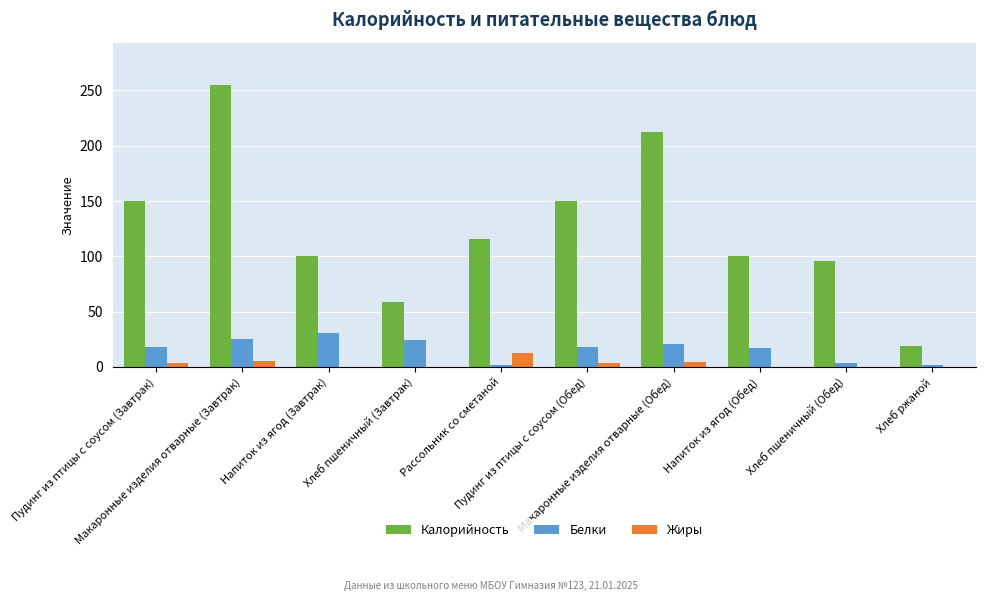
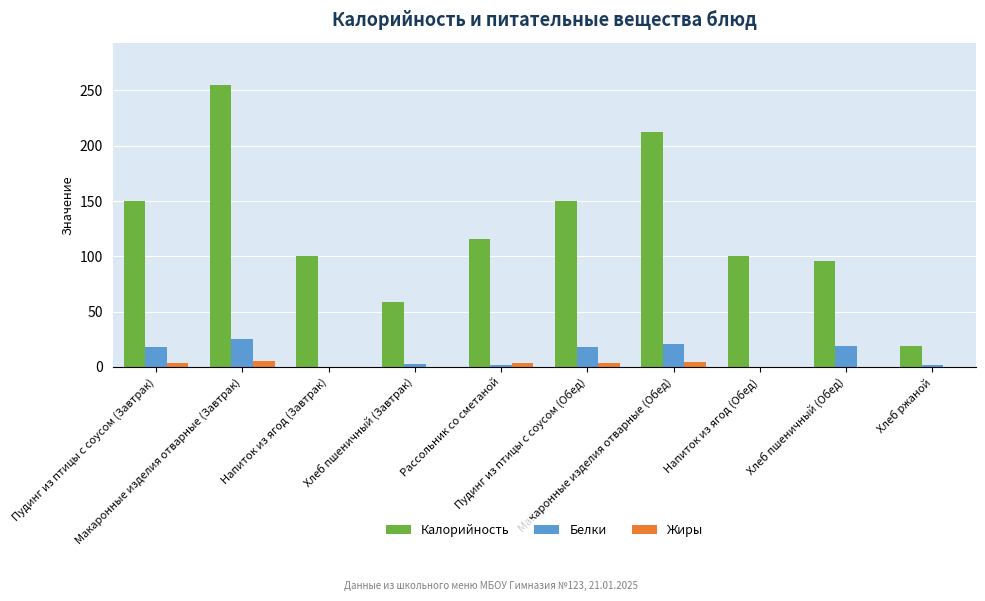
  {
    "Калорийность": {
      "Пудинг из птицы с соусом (Завтрак)": 150,
      "Макаронные изделия отварные (Завтрак)": 255,
      "Напиток из ягод (Завтрак)": 100,
      "Хлеб пшеничный (Завтрак)": 59,
      "Рассольник со сметаной": 116,
      "Пудинг из птицы с соусом (Обед)": 150,
      "Макаронные изделия отварные (Обед)": 212,
      "Напиток из ягод (Обед)": 100,
      "Хлеб пшеничный (Обед)": 96,
      "Хлеб ржаной": 19
    },
    "Белки": {
      "Пудинг из птицы с соусом (Завтрак)": 18,
      "Макаронные изделия отварные (Завтрак)": 25,
-     "Напиток из ягод (Завтрак)": 31,
-     "Хлеб пшеничный (Завтрак)": 24,
+     "Напиток из ягод (Завтрак)": 0,
+     "Хлеб пшеничный (Завтрак)": 2,
      "Пудинг из птицы с соусом (Обед)": 18,
      "Макаронные изделия отварные (Обед)": 21,
-     "Напиток из ягод (Обед)": 17,
-     "Хлеб пшеничный (Обед)": 3
+     "Напиток из ягод (Обед)": 0,
+     "Хлеб пшеничный (Обед)": 19
    },
    "Жиры": {
      "Пудинг из птицы с соусом (Завтрак)": 4,
      "Макаронные изделия отварные (Завтрак)": 5,
-     "Рассольник со сметаной": 12,
+     "Рассольник со сметаной": 4,
      "Пудинг из птицы с соусом (Обед)": 4,
      "Макаронные изделия отварные (Обед)": 4
    }
  }
